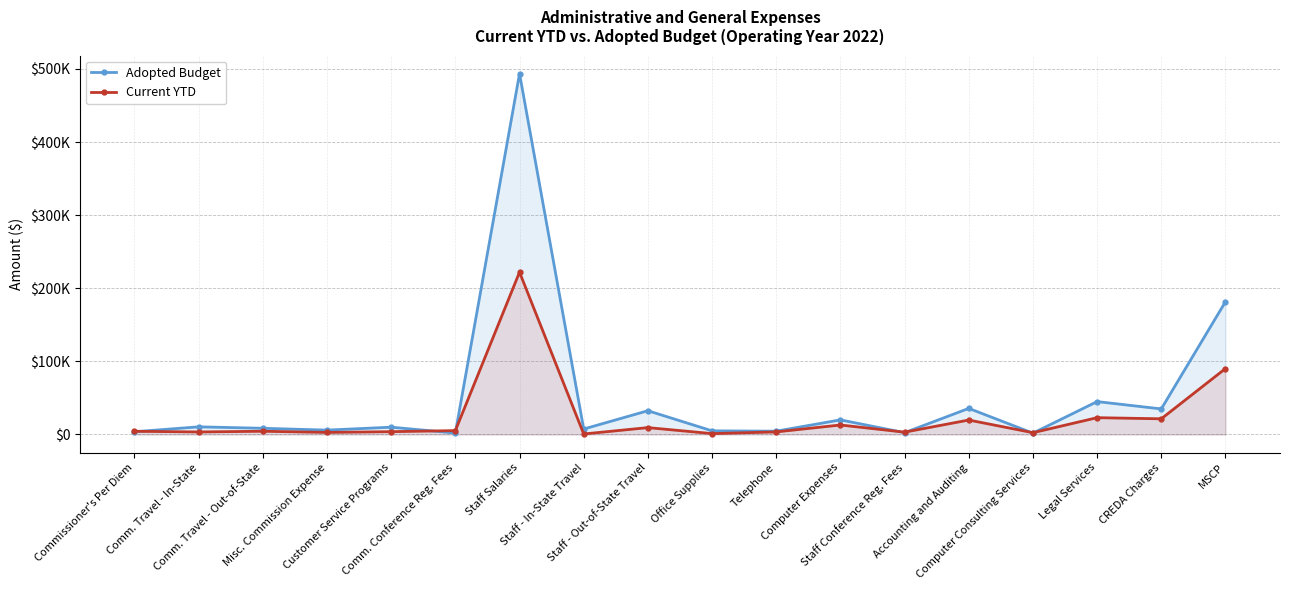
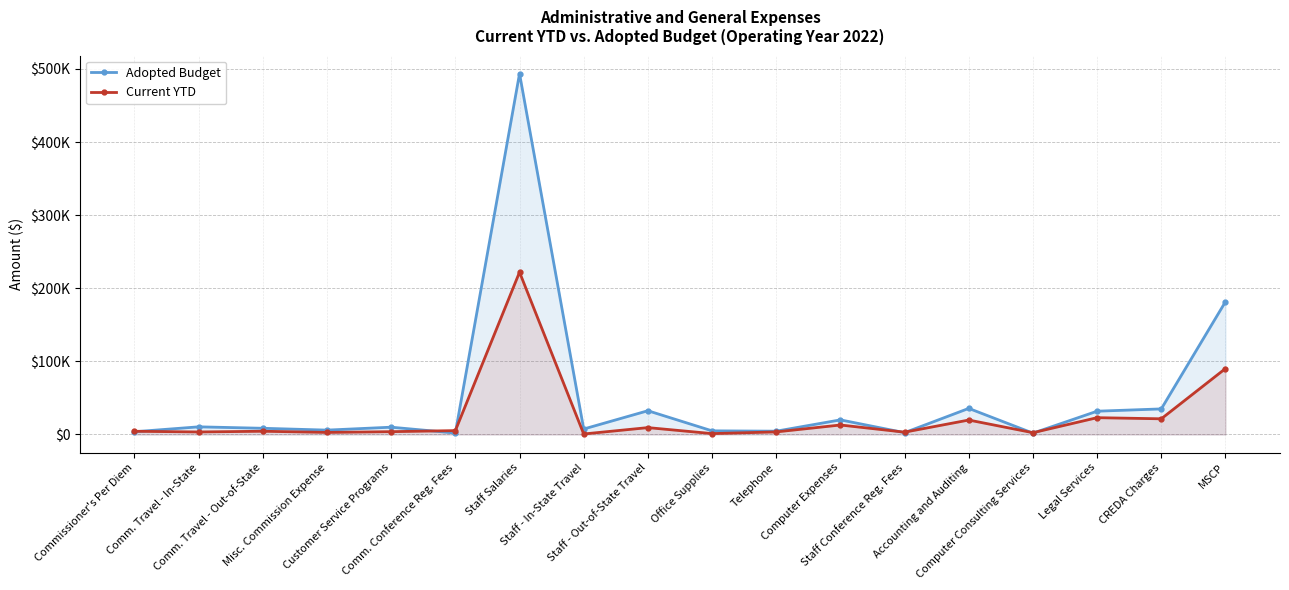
  {
    "Adopted Budget": {
      "Comm. Travel - In-State": "$10000",
      "Comm. Travel - Out-of-State": "$10000",
      "Customer Service Programs": "$10000",
      "Staff Salaries": "$490000",
      "Staff - In-State Travel": "$10000",
      "Staff - Out-of-State Travel": "$30000",
      "Office Supplies": "$10000",
      "Computer Expenses": "$20000",
      "Accounting and Auditing": "$40000",
-     "Legal Services": "$50000",
+     "Legal Services": "$30000",
      "CREDA Charges": "$40000",
      "MSCP": "$180000"
    },
    "Current YTD": {
      "Comm. Travel - In-State": "$0",
      "Comm. Travel - Out-of-State": "$0",
      "Customer Service Programs": "$0",
      "Staff Salaries": "$220000",
      "Staff - In-State Travel": "$0",
      "Staff - Out-of-State Travel": "$10000",
      "Office Supplies": "$0",
      "Computer Expenses": "$10000",
      "Accounting and Auditing": "$20000",
      "Legal Services": "$20000",
      "CREDA Charges": "$20000",
      "MSCP": "$90000"
    }
  }
